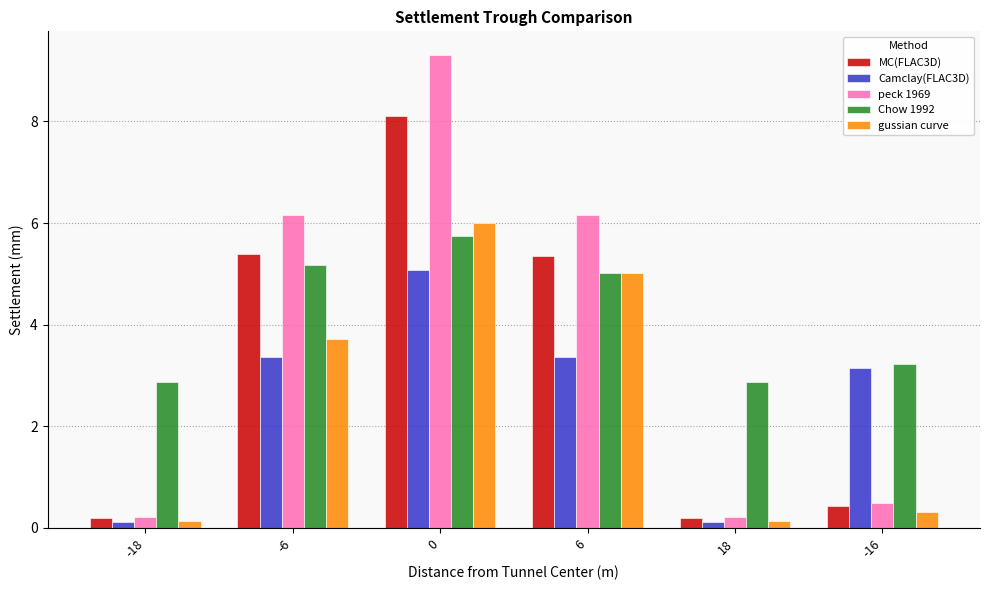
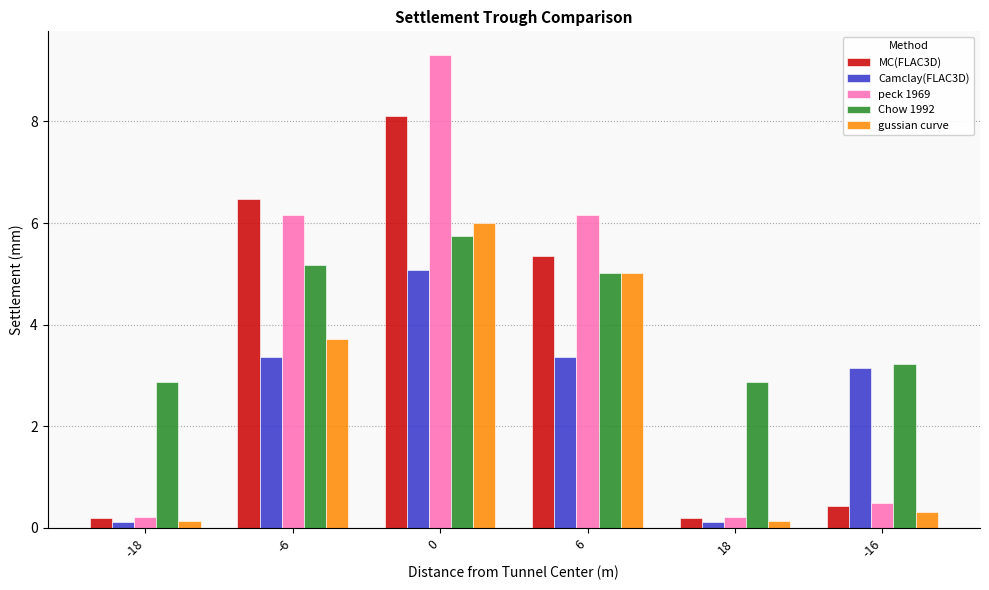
  {
    "MC(FLAC3D)": {
      "-18": 0.2,
-     "-6": 5.4,
+     "-6": 6.5,
      "0": 8.1,
      "6": 5.4,
      "18": 0.2,
      "-16": 0.4
    },
    "Camclay(FLAC3D)": {
      "-18": 0.1,
      "-6": 3.4,
      "0": 5.1,
      "6": 3.4,
      "18": 0.1,
      "-16": 3.2
    },
    "peck 1969": {
      "-18": 0.2,
      "-6": 6.2,
      "0": 9.3,
      "6": 6.2,
      "18": 0.2,
      "-16": 0.5
    },
    "Chow 1992": {
      "-18": 2.9,
      "-6": 5.2,
      "0": 5.7,
      "6": 5.0,
      "18": 2.9,
      "-16": 3.2
    },
    "gussian curve": {
      "-18": 0.1,
      "-6": 3.7,
      "0": 6.0,
      "6": 5.0,
      "18": 0.1,
      "-16": 0.3
    }
  }
